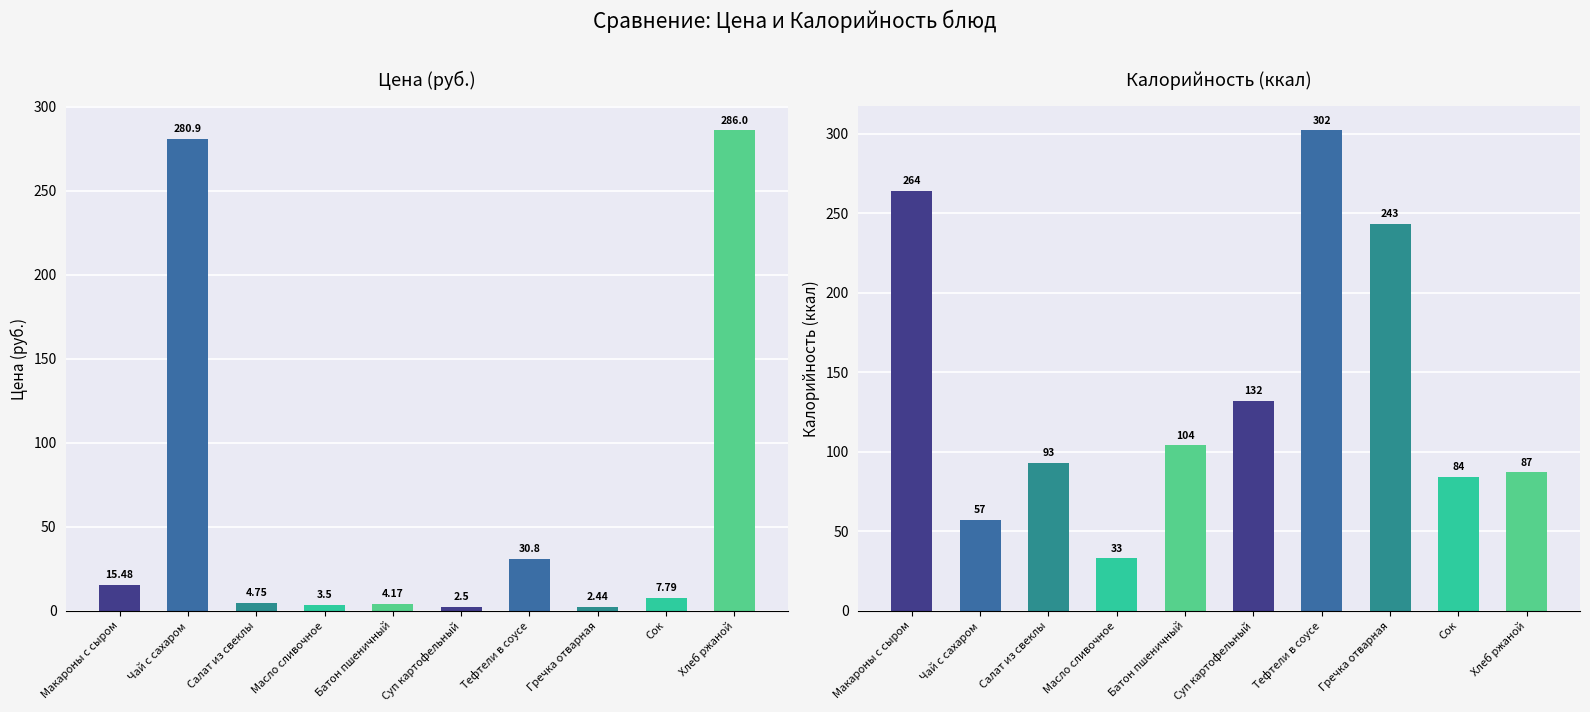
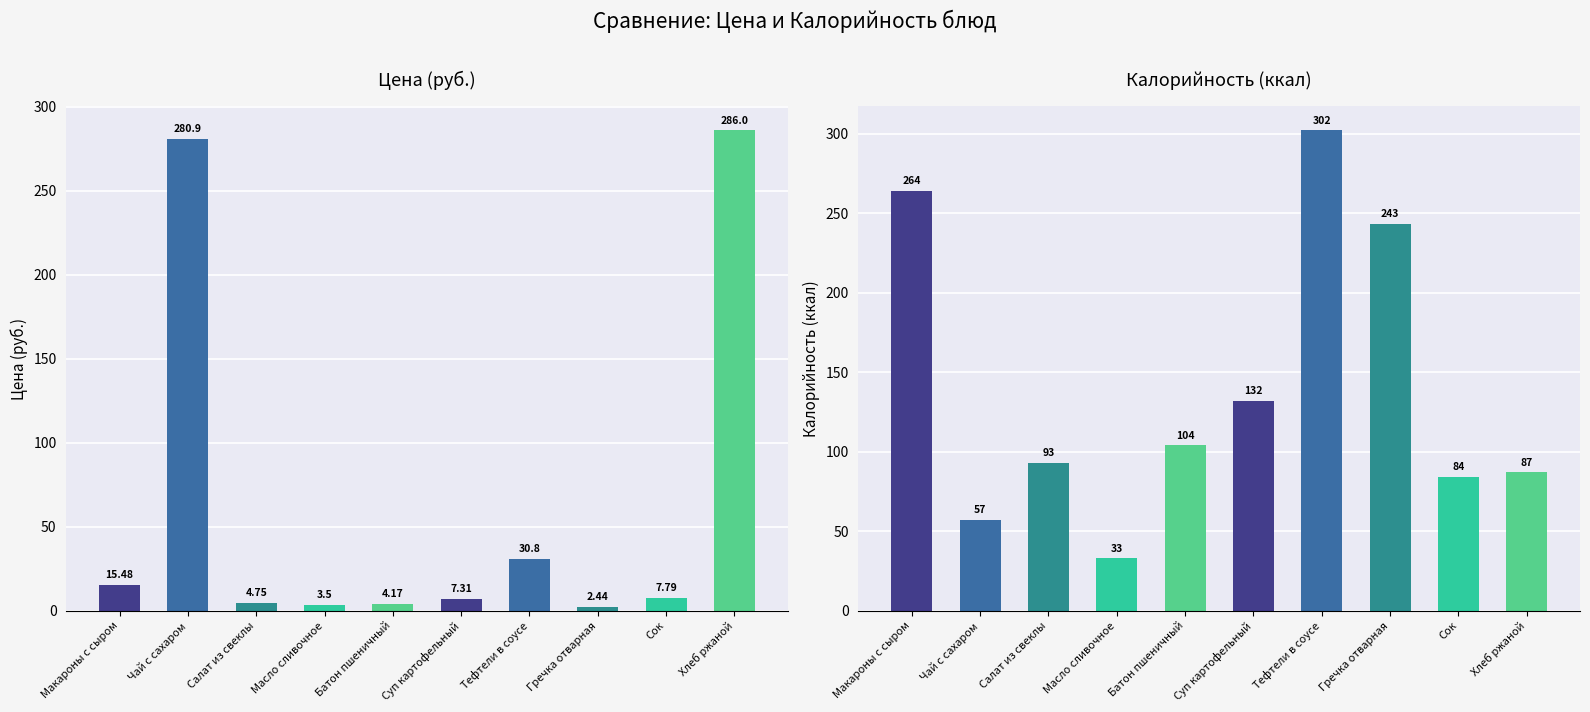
  {
    "Цена (руб.)": {
      "Макароны с сыром": 15.48,
      "Чай с сахаром": 280.9,
      "Салат из свеклы": 4.75,
      "Масло сливочное": 3.5,
      "Батон пшеничный": 4.17,
-     "Суп картофельный": 2.5,
+     "Суп картофельный": 7.31,
      "Тефтели в соусе": 30.8,
      "Гречка отварная": 2.44,
      "Сок": 7.79,
      "Хлеб ржаной": 286.0
    },
    "Калорийность (ккал)": {
      "Макароны с сыром": 264,
      "Чай с сахаром": 57,
      "Салат из свеклы": 93,
      "Масло сливочное": 33,
      "Батон пшеничный": 104,
      "Суп картофельный": 132,
      "Тефтели в соусе": 302,
      "Гречка отварная": 243,
      "Сок": 84,
      "Хлеб ржаной": 87
    }
  }
